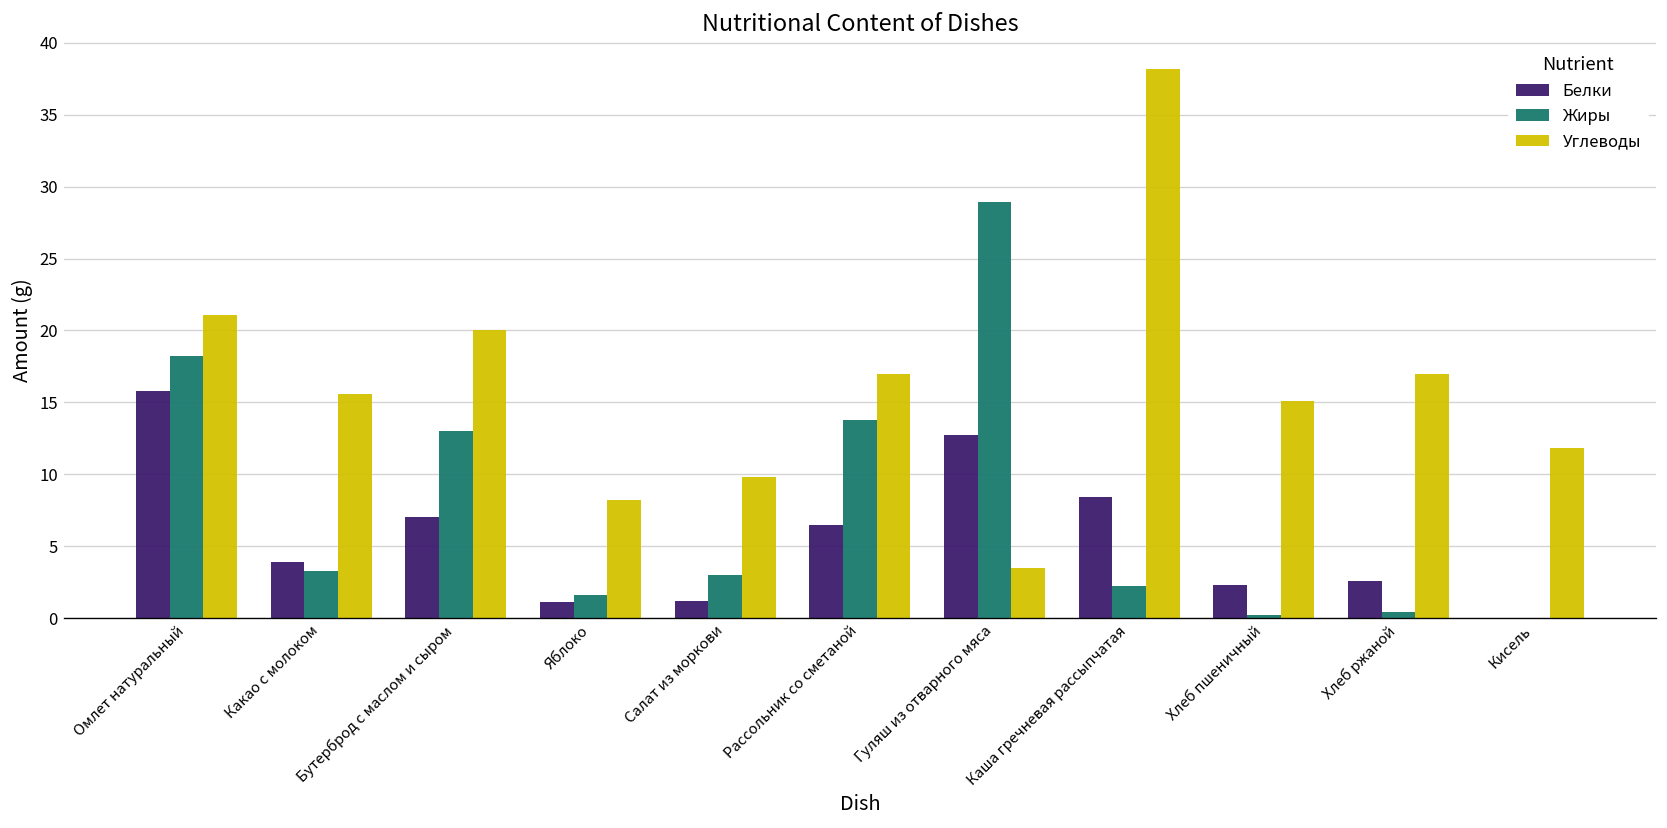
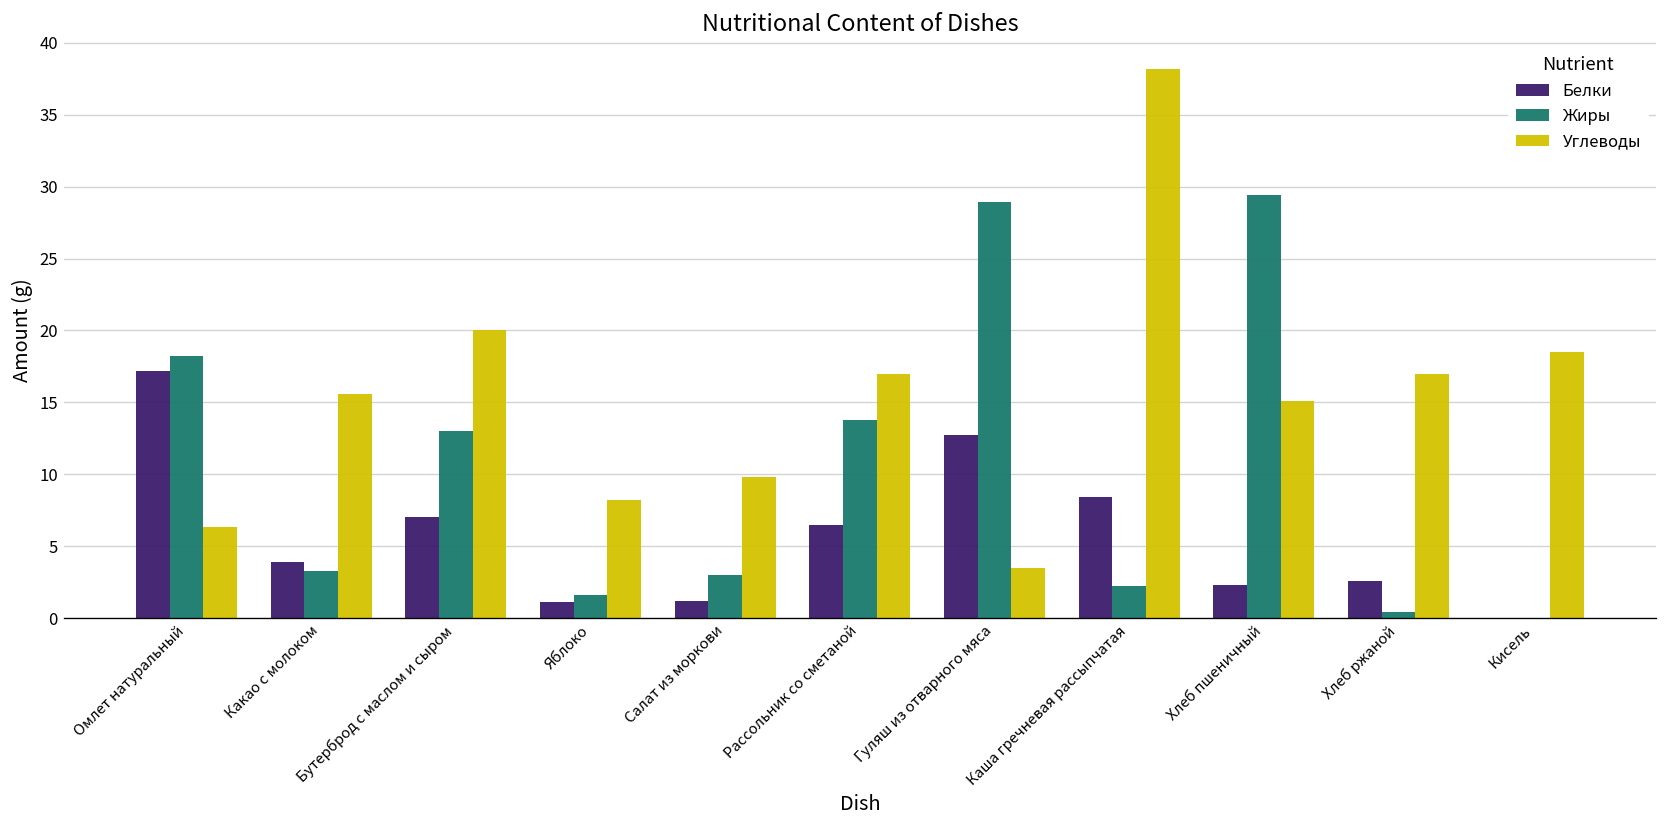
  {
    "Белки": {
-     "Омлет натуральный": 15.8,
+     "Омлет натуральный": 17.2,
      "Какао с молоком": 3.9,
      "Бутерброд с маслом и сыром": 7.0,
      "Яблоко": 1.1,
      "Салат из моркови": 1.2,
      "Рассольник со сметаной": 6.5,
      "Гуляш из отварного мяса": 12.7,
      "Каша гречневая рассыпчатая": 8.4,
      "Хлеб пшеничный": 2.3,
      "Хлеб ржаной": 2.6,
      "Кисель": 0.0
    },
    "Жиры": {
      "Омлет натуральный": 18.2,
      "Какао с молоком": 3.3,
      "Бутерброд с маслом и сыром": 13.0,
      "Яблоко": 1.6,
      "Салат из моркови": 3.0,
      "Рассольник со сметаной": 13.8,
      "Гуляш из отварного мяса": 28.9,
      "Каша гречневая рассыпчатая": 2.2,
-     "Хлеб пшеничный": 0.2,
+     "Хлеб пшеничный": 29.4,
      "Хлеб ржаной": 0.4,
      "Кисель": 0.0
    },
    "Углеводы": {
-     "Омлет натуральный": 21.1,
+     "Омлет натуральный": 6.3,
      "Какао с молоком": 15.6,
      "Бутерброд с маслом и сыром": 20.0,
      "Яблоко": 8.2,
      "Салат из моркови": 9.8,
      "Рассольник со сметаной": 17.0,
      "Гуляш из отварного мяса": 3.5,
      "Каша гречневая рассыпчатая": 38.2,
      "Хлеб пшеничный": 15.1,
      "Хлеб ржаной": 17.0,
-     "Кисель": 11.8
+     "Кисель": 18.5
    }
  }
